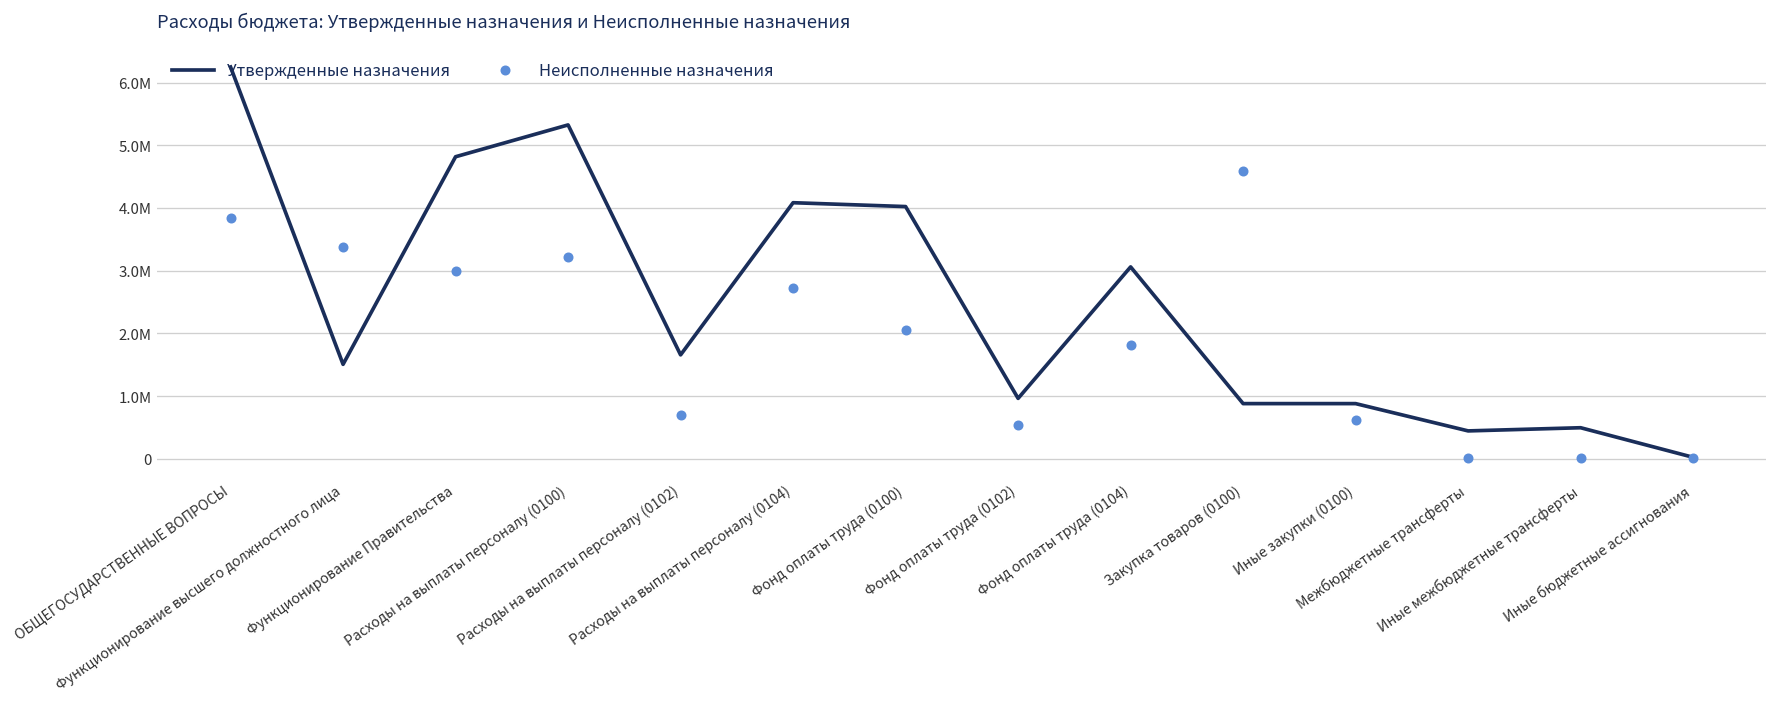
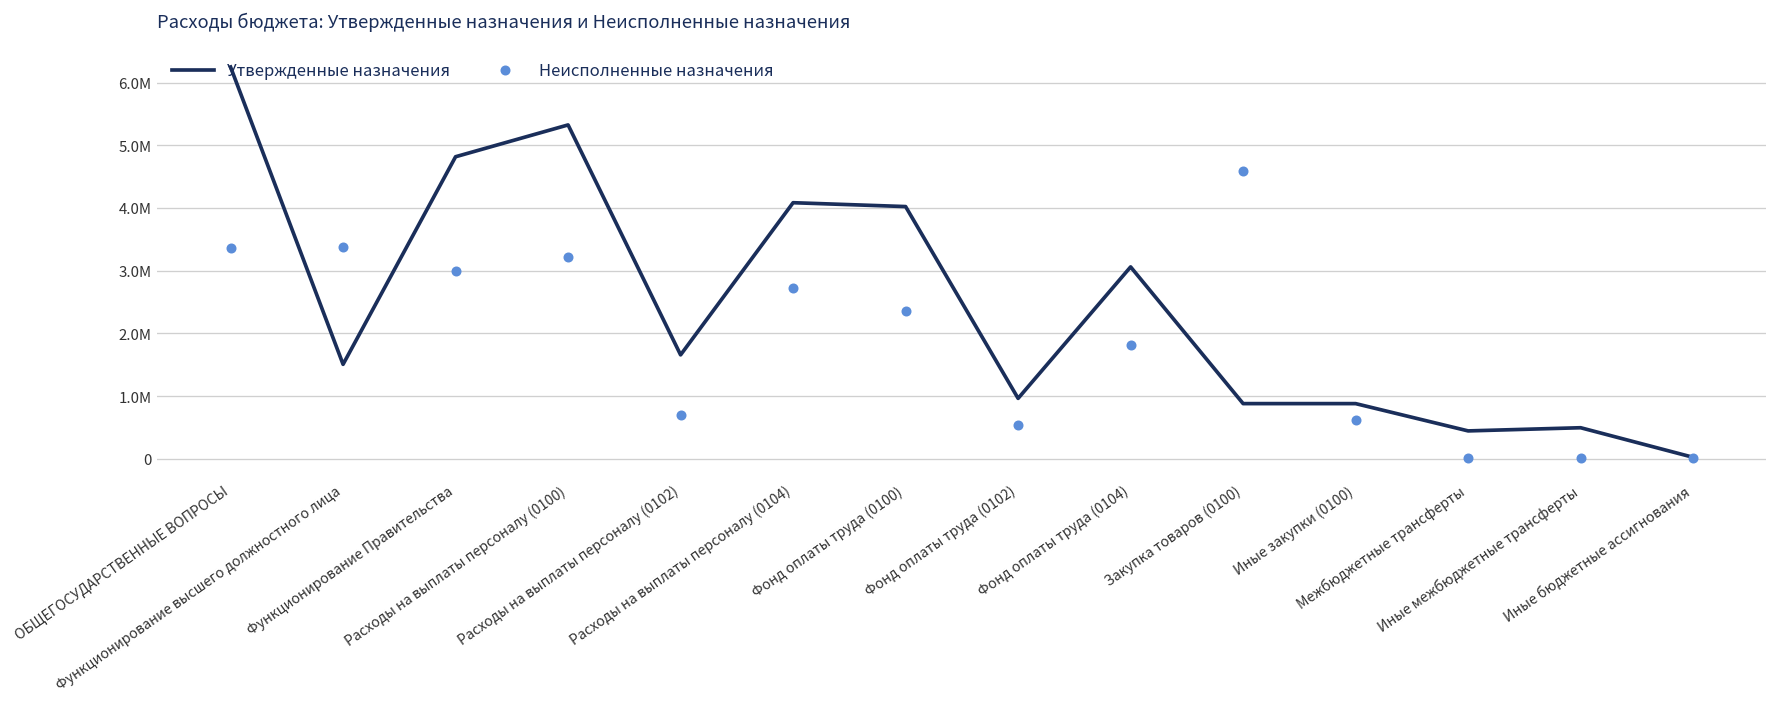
  {
    "Утвержденные назначения": {
      "ОБЩЕГОСУДАРСТВЕННЫЕ ВОПРОСЫ": 6200000,
      "Функционирование высшего должностного лица": 1500000,
      "Функционирование Правительства": 4800000,
      "Расходы на выплаты персоналу (0100)": 5300000,
      "Расходы на выплаты персоналу (0102)": 1700000,
      "Расходы на выплаты персоналу (0104)": 4100000,
      "Фонд оплаты труда (0100)": 4000000,
      "Фонд оплаты труда (0102)": 1000000,
      "Фонд оплаты труда (0104)": 3100000,
      "Закупка товаров (0100)": 900000,
      "Иные закупки (0100)": 900000,
      "Межбюджетные трансферты": 400000,
      "Иные межбюджетные трансферты": 500000
    },
    "Неисполненные назначения": {
-     "ОБЩЕГОСУДАРСТВЕННЫЕ ВОПРОСЫ": 3800000,
+     "ОБЩЕГОСУДАРСТВЕННЫЕ ВОПРОСЫ": 3400000,
      "Функционирование высшего должностного лица": 3400000,
      "Функционирование Правительства": 3000000,
      "Расходы на выплаты персоналу (0100)": 3200000,
      "Расходы на выплаты персоналу (0102)": 700000,
      "Расходы на выплаты персоналу (0104)": 2700000,
-     "Фонд оплаты труда (0100)": 2100000,
+     "Фонд оплаты труда (0100)": 2400000,
      "Фонд оплаты труда (0102)": 500000,
      "Фонд оплаты труда (0104)": 1800000,
      "Закупка товаров (0100)": 4600000,
      "Иные закупки (0100)": 600000,
      "Межбюджетные трансферты": 0,
      "Иные межбюджетные трансферты": 0
    }
  }
